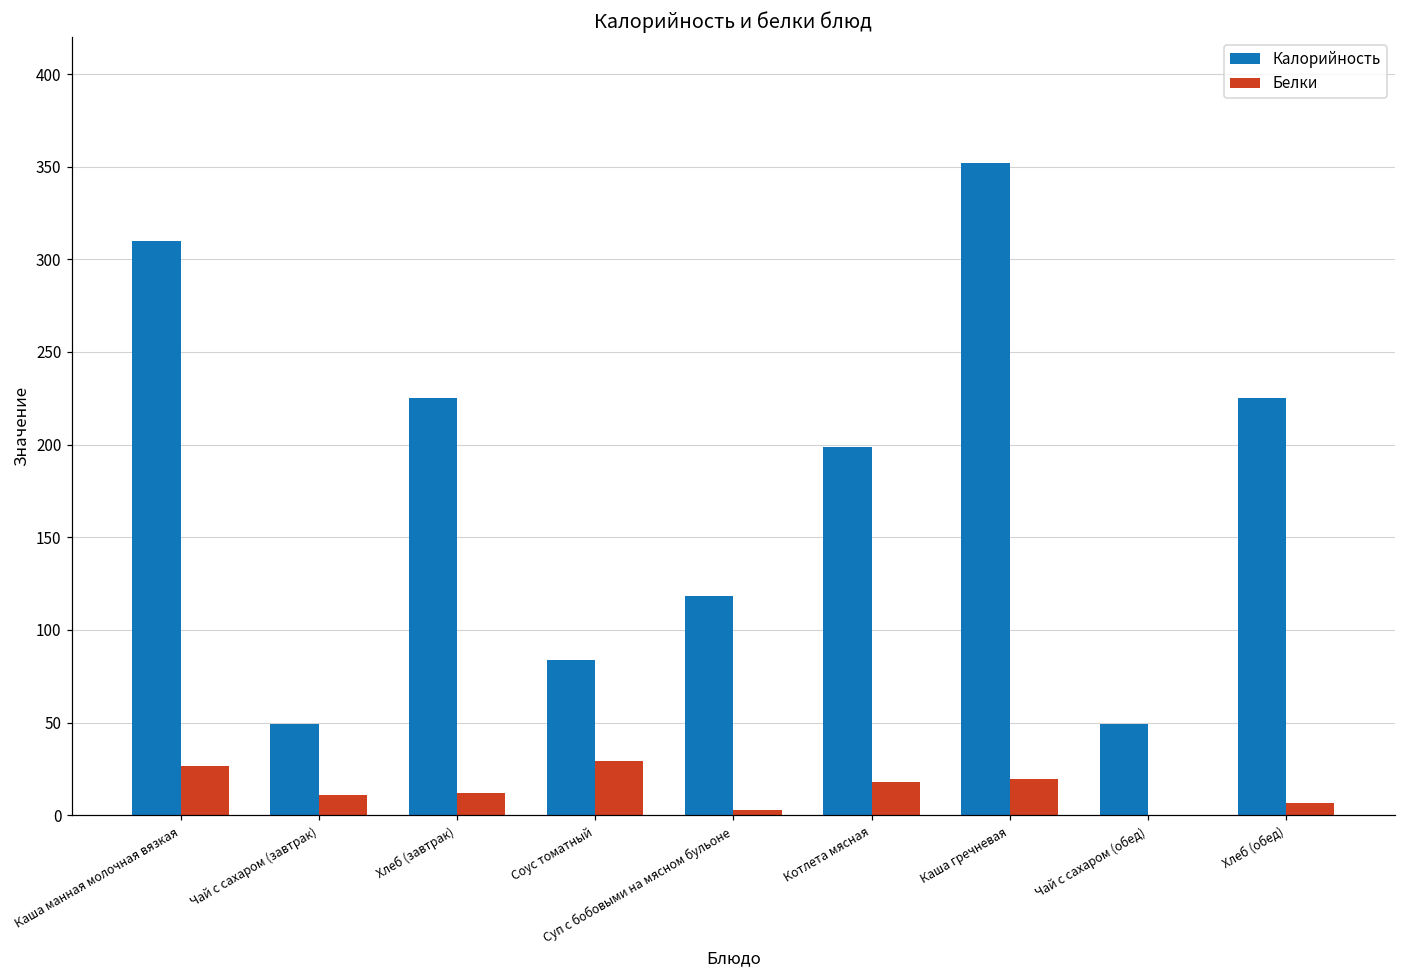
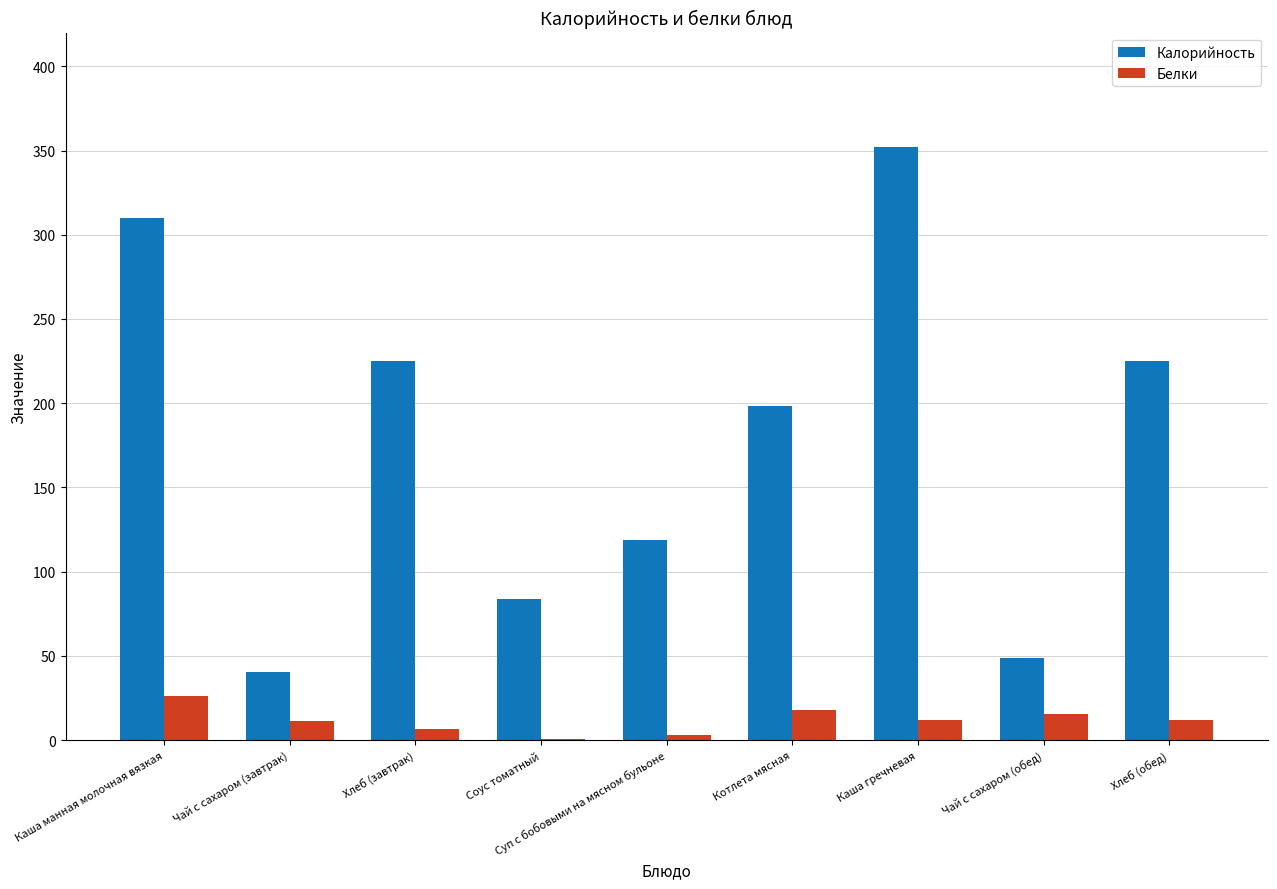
  {
    "Калорийность": {
      "Каша манная молочная вязкая": 310,
-     "Чай с сахаром (завтрак)": 49,
+     "Чай с сахаром (завтрак)": 40,
      "Хлеб (завтрак)": 225,
      "Соус томатный": 84,
      "Суп с бобовыми на мясном бульоне": 119,
      "Котлета мясная": 199,
      "Каша гречневая": 352,
      "Чай с сахаром (обед)": 49,
      "Хлеб (обед)": 225
    },
    "Белки": {
      "Каша манная молочная вязкая": 26,
      "Чай с сахаром (завтрак)": 11,
-     "Хлеб (завтрак)": 12,
-     "Соус томатный": 30,
+     "Хлеб (завтрак)": 6,
+     "Соус томатный": 1,
      "Суп с бобовыми на мясном бульоне": 3,
      "Котлета мясная": 18,
-     "Каша гречневая": 20,
-     "Чай с сахаром (обед)": 0,
-     "Хлеб (обед)": 6
+     "Каша гречневая": 12,
+     "Чай с сахаром (обед)": 15,
+     "Хлеб (обед)": 12
    }
  }
